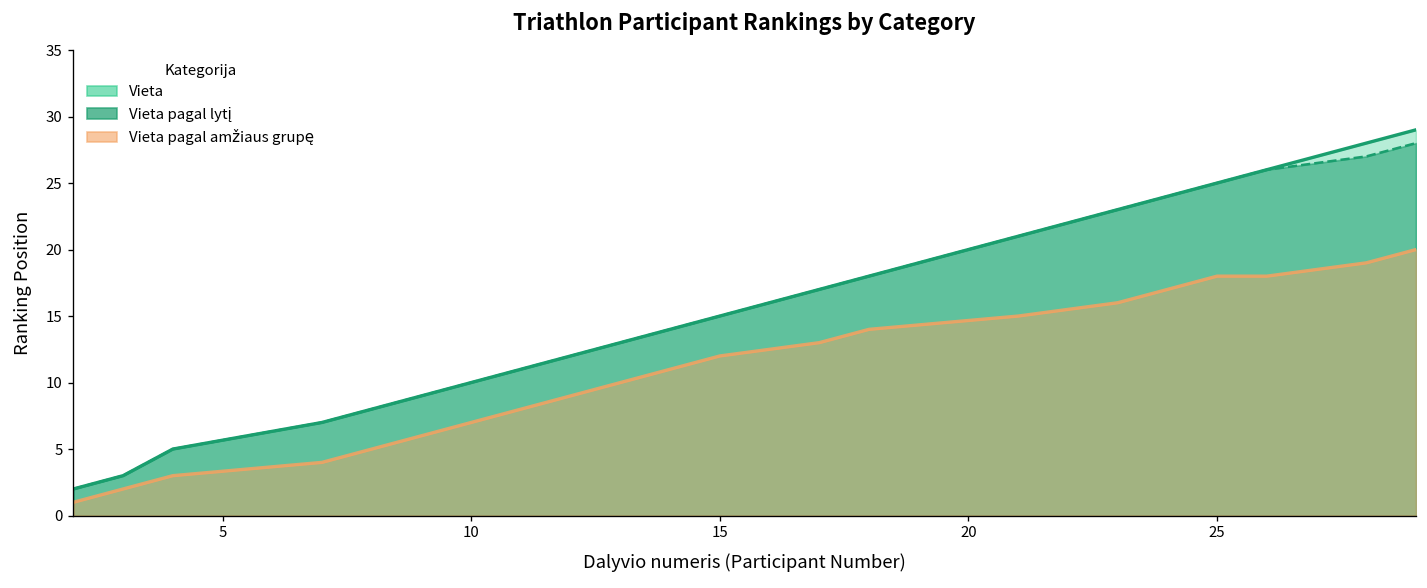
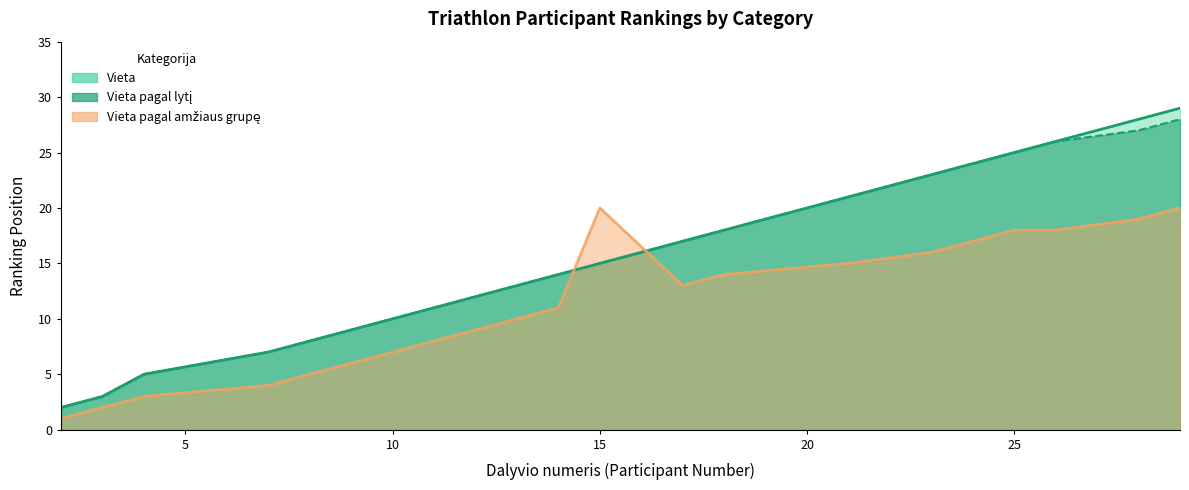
  {
    "Vieta pagal amžiaus grupę": {
      "10": 7,
-     "15": 12,
+     "15": 20,
      "25": 18
    }
  }
